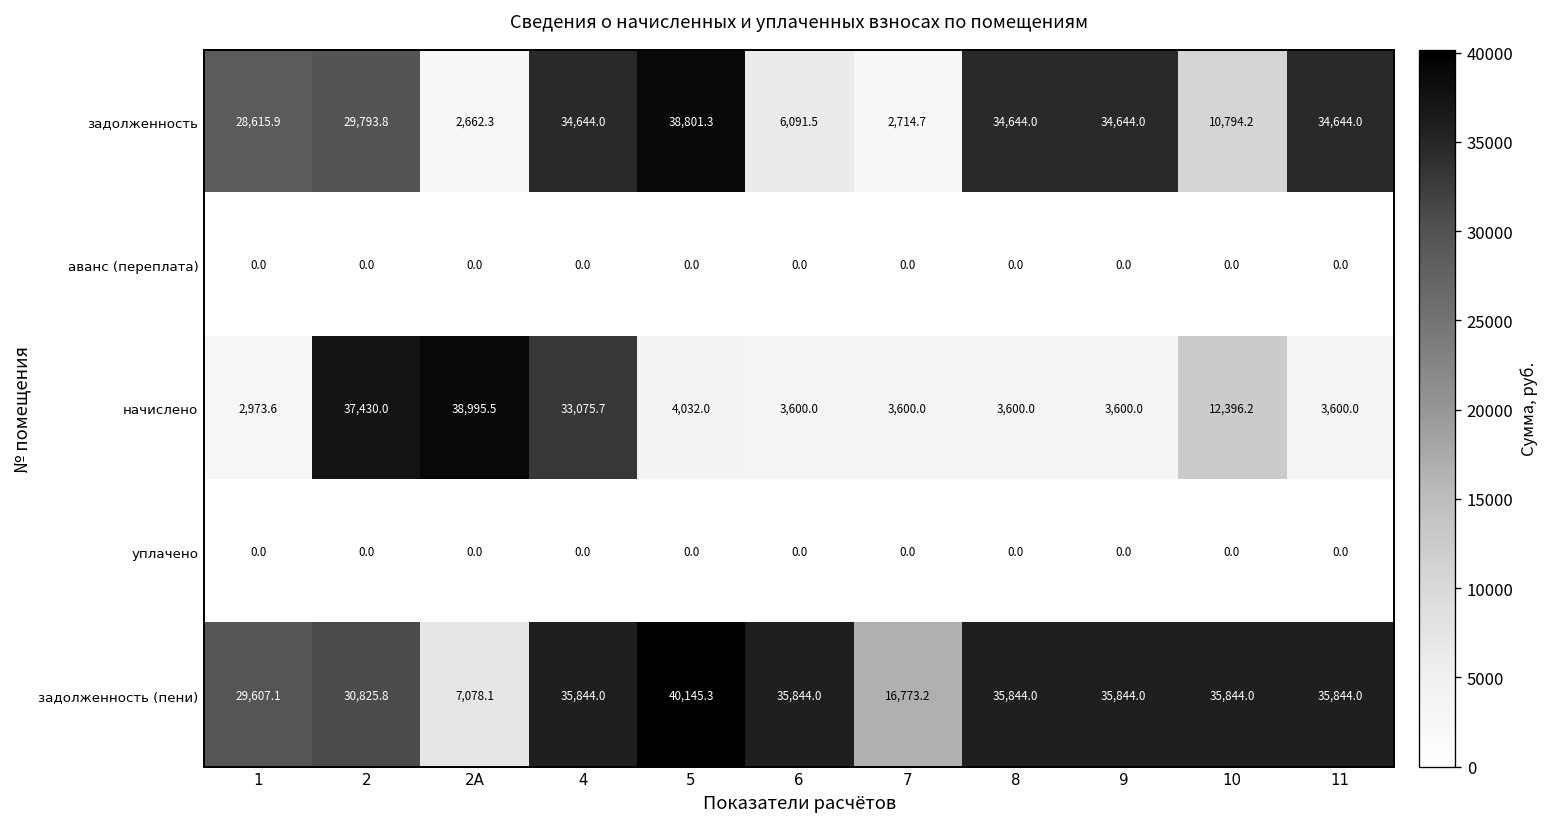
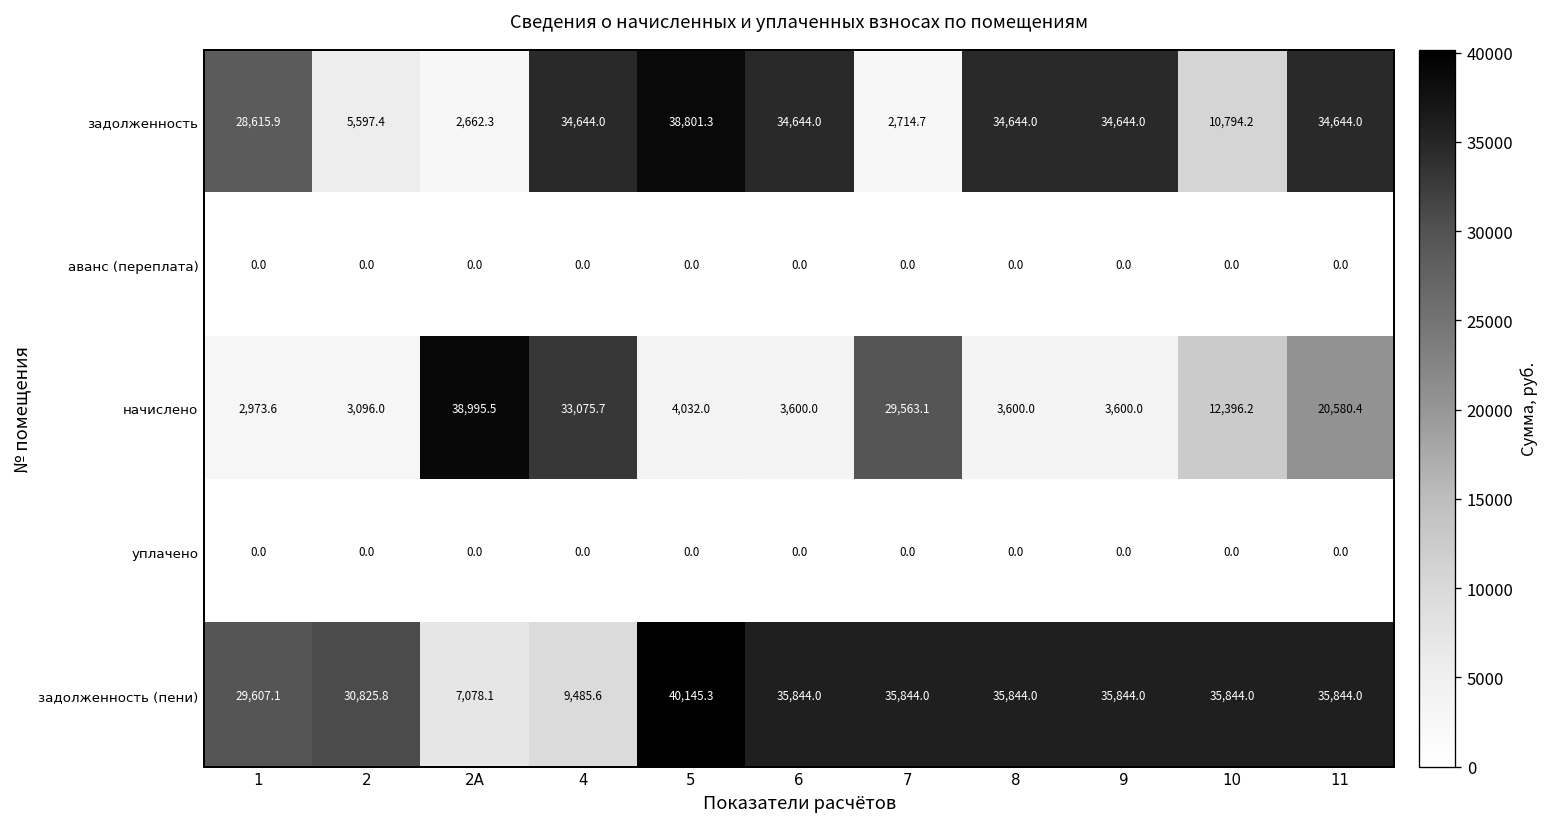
  {
    "задолженность": {
      "1": "28,615.9",
-     "2": "29,793.8",
+     "2": "5,597.4",
      "2А": "2,662.3",
      "4": "34,644.0",
      "5": "38,801.3",
-     "6": "6,091.5",
+     "6": "34,644.0",
      "7": "2,714.7",
      "8": "34,644.0",
      "9": "34,644.0",
      "10": "10,794.2",
      "11": "34,644.0"
    },
    "аванс (переплата)": {
      "1": "0.0",
      "2": "0.0",
      "2А": "0.0",
      "4": "0.0",
      "5": "0.0",
      "6": "0.0",
      "7": "0.0",
      "8": "0.0",
      "9": "0.0",
      "10": "0.0",
      "11": "0.0"
    },
    "начислено": {
      "1": "2,973.6",
-     "2": "37,430.0",
+     "2": "3,096.0",
      "2А": "38,995.5",
      "4": "33,075.7",
      "5": "4,032.0",
      "6": "3,600.0",
-     "7": "3,600.0",
+     "7": "29,563.1",
      "8": "3,600.0",
      "9": "3,600.0",
      "10": "12,396.2",
-     "11": "3,600.0"
+     "11": "20,580.4"
    },
    "уплачено": {
      "1": "0.0",
      "2": "0.0",
      "2А": "0.0",
      "4": "0.0",
      "5": "0.0",
      "6": "0.0",
      "7": "0.0",
      "8": "0.0",
      "9": "0.0",
      "10": "0.0",
      "11": "0.0"
    },
    "задолженность (пени)": {
      "1": "29,607.1",
      "2": "30,825.8",
      "2А": "7,078.1",
-     "4": "35,844.0",
+     "4": "9,485.6",
      "5": "40,145.3",
      "6": "35,844.0",
-     "7": "16,773.2",
+     "7": "35,844.0",
      "8": "35,844.0",
      "9": "35,844.0",
      "10": "35,844.0",
      "11": "35,844.0"
    }
  }
